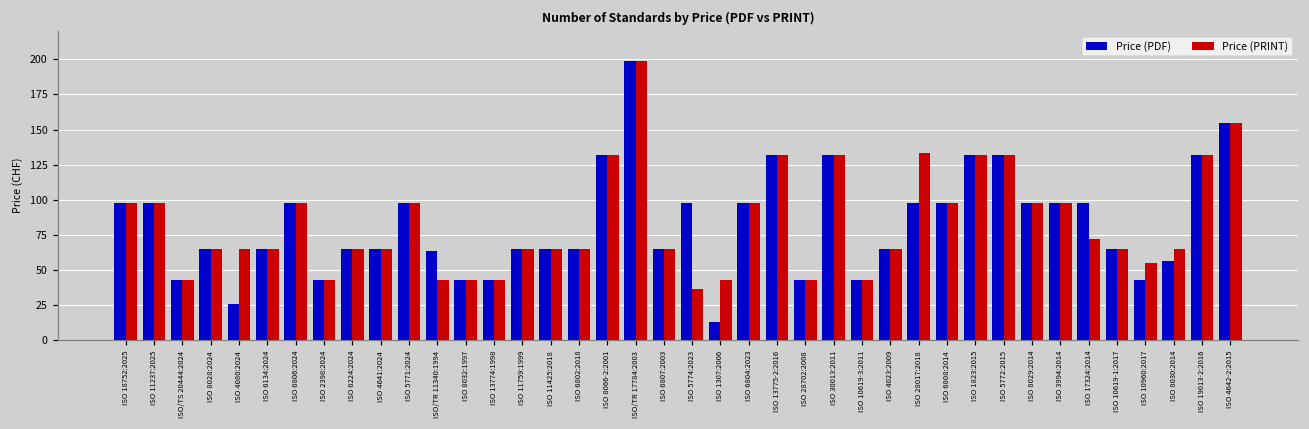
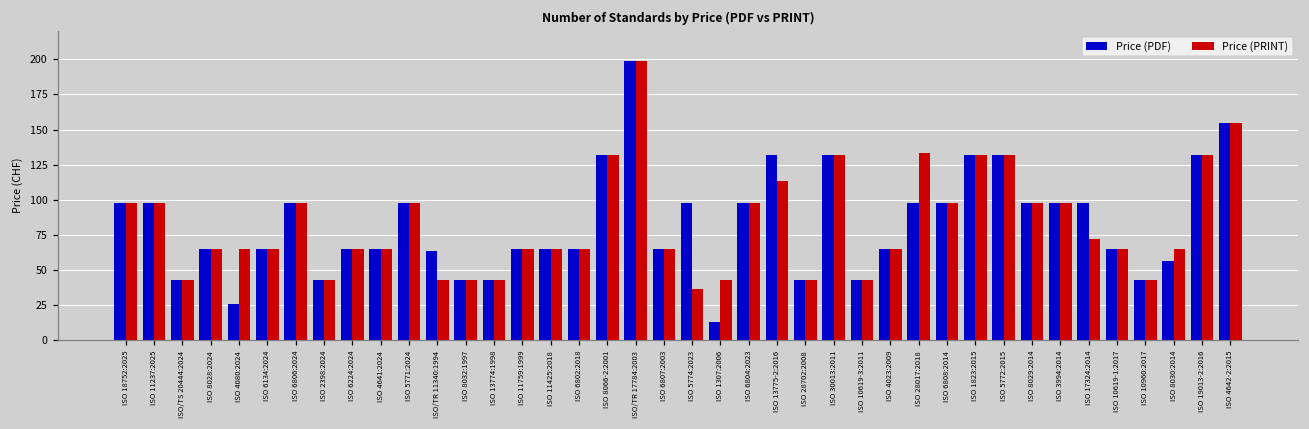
  {
    "Price (PDF)": {
      "ISO 18752:2025": 98,
      "ISO 11237:2025": 98,
      "ISO/TS 20444:2024": 43,
      "ISO 8028:2024": 65,
      "ISO 4080:2024": 25,
      "ISO 6134:2024": 65,
      "ISO 6806:2024": 98,
      "ISO 2398:2024": 43,
      "ISO 6224:2024": 65,
      "ISO 4641:2024": 65,
      "ISO 5771:2024": 98,
      "ISO/TR 11340:1994": 64,
      "ISO 8032:1997": 43,
      "ISO 13774:1998": 43,
      "ISO 11759:1999": 65,
      "ISO 11425:2018": 65,
      "ISO 6802:2018": 65,
      "ISO 8066-2:2001": 132,
      "ISO/TR 17784:2003": 199,
      "ISO 6807:2003": 65,
      "ISO 5774:2023": 98,
      "ISO 1307:2006": 13,
      "ISO 6804:2023": 98,
      "ISO 13775-2:2016": 132,
      "ISO 28702:2008": 43,
      "ISO 30013:2011": 132,
      "ISO 10619-3:2011": 43,
      "ISO 4023:2009": 65,
      "ISO 28017:2018": 98,
      "ISO 6808:2014": 98,
      "ISO 1823:2015": 132,
      "ISO 5772:2015": 132,
      "ISO 8029:2014": 98,
      "ISO 3994:2014": 98,
      "ISO 17324:2014": 98,
      "ISO 10619-1:2017": 65,
      "ISO 10960:2017": 43,
      "ISO 8030:2014": 56,
      "ISO 19013-2:2016": 132,
      "ISO 4642-2:2015": 155
    },
    "Price (PRINT)": {
      "ISO 18752:2025": 98,
      "ISO 11237:2025": 98,
      "ISO/TS 20444:2024": 43,
      "ISO 8028:2024": 65,
      "ISO 4080:2024": 65,
      "ISO 6134:2024": 65,
      "ISO 6806:2024": 98,
      "ISO 2398:2024": 43,
      "ISO 6224:2024": 65,
      "ISO 4641:2024": 65,
      "ISO 5771:2024": 98,
      "ISO/TR 11340:1994": 43,
      "ISO 8032:1997": 43,
      "ISO 13774:1998": 43,
      "ISO 11759:1999": 65,
      "ISO 11425:2018": 65,
      "ISO 6802:2018": 65,
      "ISO 8066-2:2001": 132,
      "ISO/TR 17784:2003": 199,
      "ISO 6807:2003": 65,
      "ISO 5774:2023": 36,
      "ISO 1307:2006": 43,
      "ISO 6804:2023": 98,
-     "ISO 13775-2:2016": 132,
+     "ISO 13775-2:2016": 114,
      "ISO 28702:2008": 43,
      "ISO 30013:2011": 132,
      "ISO 10619-3:2011": 43,
      "ISO 4023:2009": 65,
      "ISO 28017:2018": 134,
      "ISO 6808:2014": 98,
      "ISO 1823:2015": 132,
      "ISO 5772:2015": 132,
      "ISO 8029:2014": 98,
      "ISO 3994:2014": 98,
      "ISO 17324:2014": 72,
      "ISO 10619-1:2017": 65,
-     "ISO 10960:2017": 55,
+     "ISO 10960:2017": 43,
      "ISO 8030:2014": 65,
      "ISO 19013-2:2016": 132,
      "ISO 4642-2:2015": 155
    }
  }
